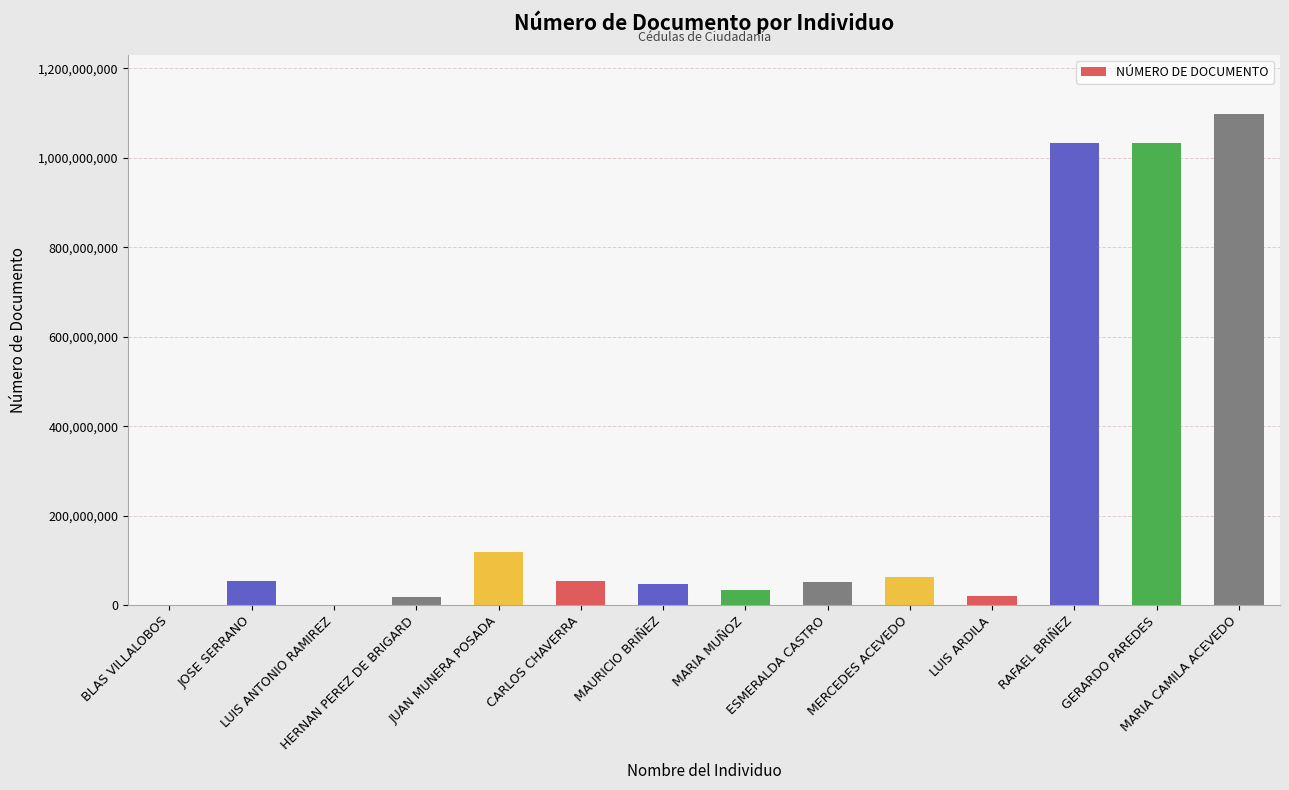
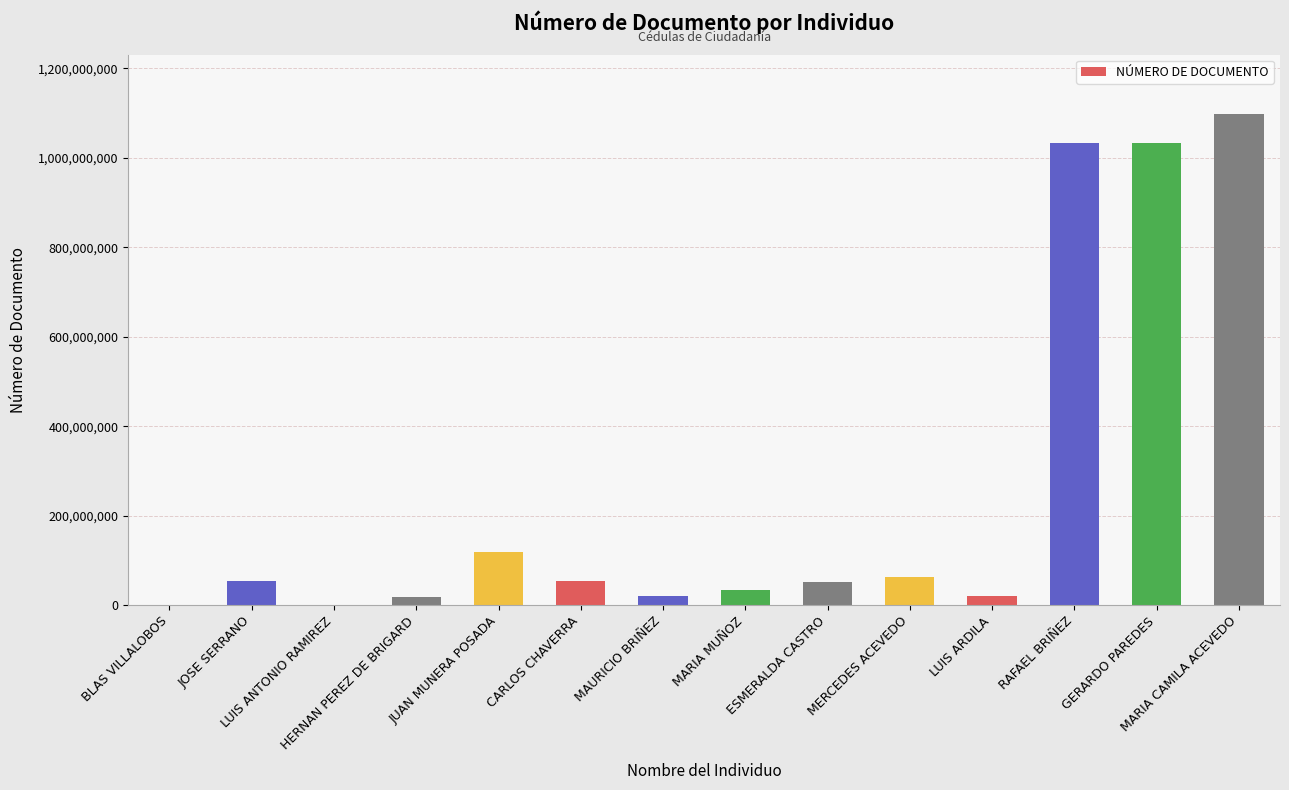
  {
    "JOSE SERRANO": "50,000,000",
    "HERNAN PEREZ DE BRIGARD": "20,000,000",
    "JUAN MUNERA POSADA": "120,000,000",
    "CARLOS CHAVERRA": "50,000,000",
-   "MAURICIO BRIÑEZ": "50,000,000",
+   "MAURICIO BRIÑEZ": "20,000,000",
    "MARIA MUÑOZ": "30,000,000",
    "ESMERALDA CASTRO": "50,000,000",
    "MERCEDES ACEVEDO": "60,000,000",
    "LUIS ARDILA": "20,000,000",
    "RAFAEL BRIÑEZ": "1,030,000,000",
    "GERARDO PAREDES": "1,030,000,000",
    "MARIA CAMILA ACEVEDO": "1,100,000,000"
  }
